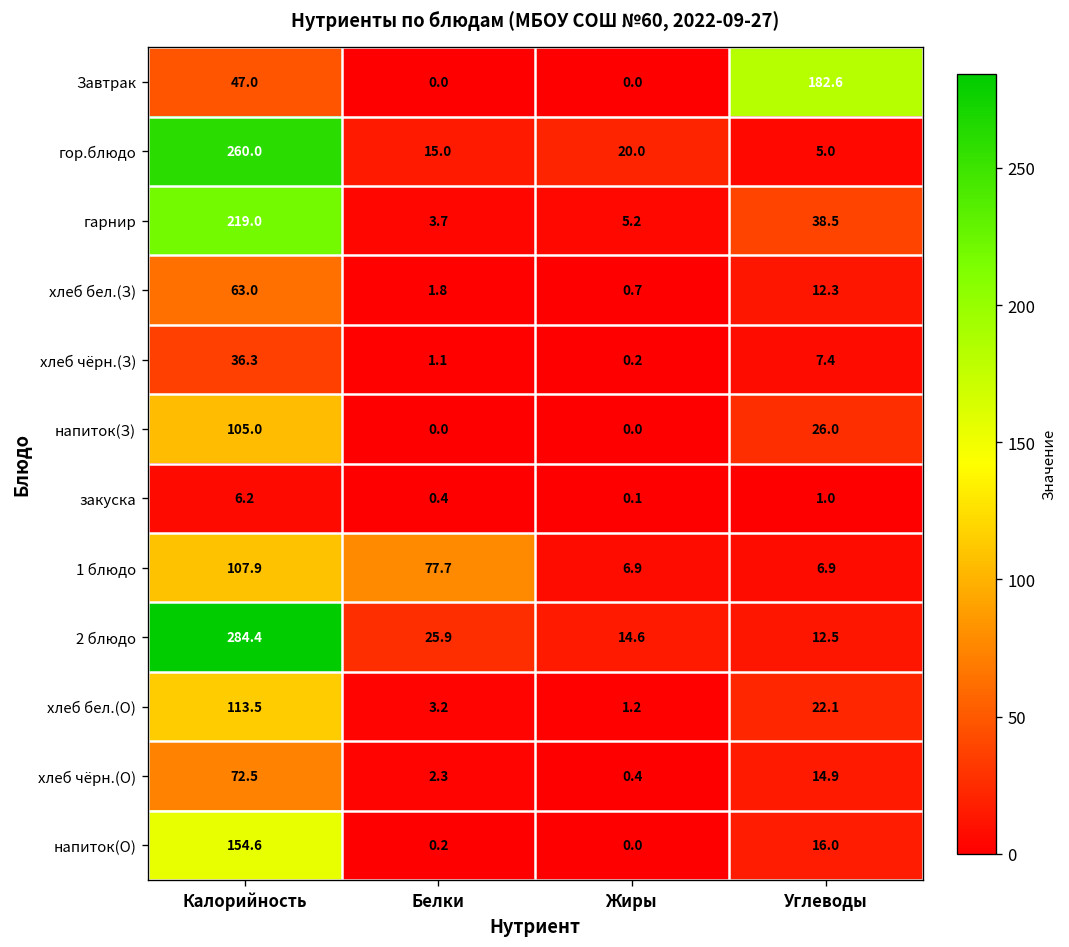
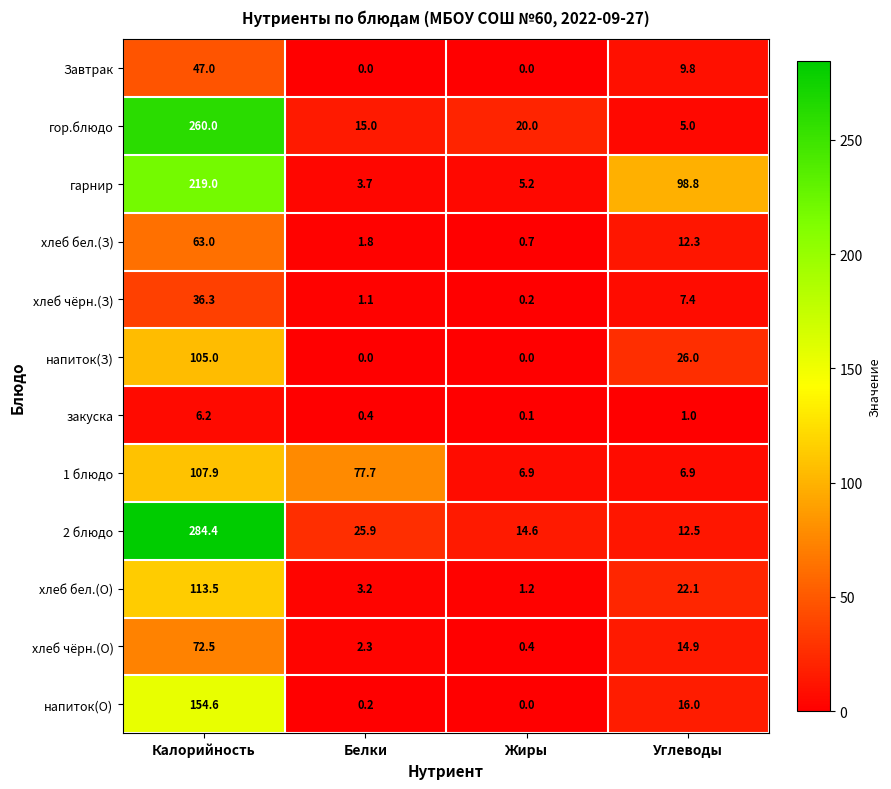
  {
    "Завтрак": {
      "Калорийность": 47.0,
      "Белки": 0.0,
      "Жиры": 0.0,
-     "Углеводы": 182.6
+     "Углеводы": 9.8
    },
    "гор.блюдо": {
      "Калорийность": 260.0,
      "Белки": 15.0,
      "Жиры": 20.0,
      "Углеводы": 5.0
    },
    "гарнир": {
      "Калорийность": 219.0,
      "Белки": 3.7,
      "Жиры": 5.2,
-     "Углеводы": 38.5
+     "Углеводы": 98.8
    },
    "хлеб бел.(З)": {
      "Калорийность": 63.0,
      "Белки": 1.8,
      "Жиры": 0.7,
      "Углеводы": 12.3
    },
    "хлеб чёрн.(З)": {
      "Калорийность": 36.3,
      "Белки": 1.1,
      "Жиры": 0.2,
      "Углеводы": 7.4
    },
    "напиток(З)": {
      "Калорийность": 105.0,
      "Белки": 0.0,
      "Жиры": 0.0,
      "Углеводы": 26.0
    },
    "закуска": {
      "Калорийность": 6.2,
      "Белки": 0.4,
      "Жиры": 0.1,
      "Углеводы": 1.0
    },
    "1 блюдо": {
      "Калорийность": 107.9,
      "Белки": 77.7,
      "Жиры": 6.9,
      "Углеводы": 6.9
    },
    "2 блюдо": {
      "Калорийность": 284.4,
      "Белки": 25.9,
      "Жиры": 14.6,
      "Углеводы": 12.5
    },
    "хлеб бел.(О)": {
      "Калорийность": 113.5,
      "Белки": 3.2,
      "Жиры": 1.2,
      "Углеводы": 22.1
    },
    "хлеб чёрн.(О)": {
      "Калорийность": 72.5,
      "Белки": 2.3,
      "Жиры": 0.4,
      "Углеводы": 14.9
    },
    "напиток(О)": {
      "Калорийность": 154.6,
      "Белки": 0.2,
      "Жиры": 0.0,
      "Углеводы": 16.0
    }
  }
